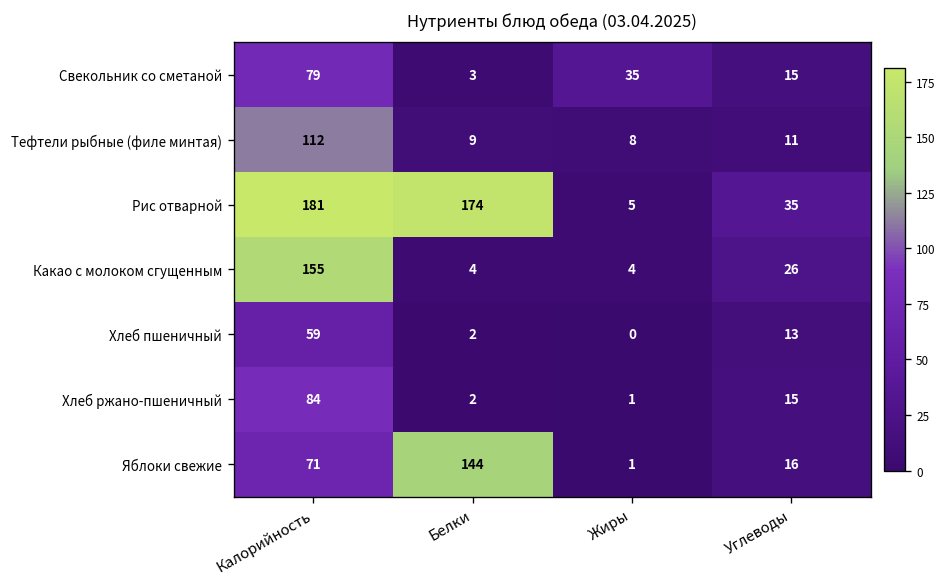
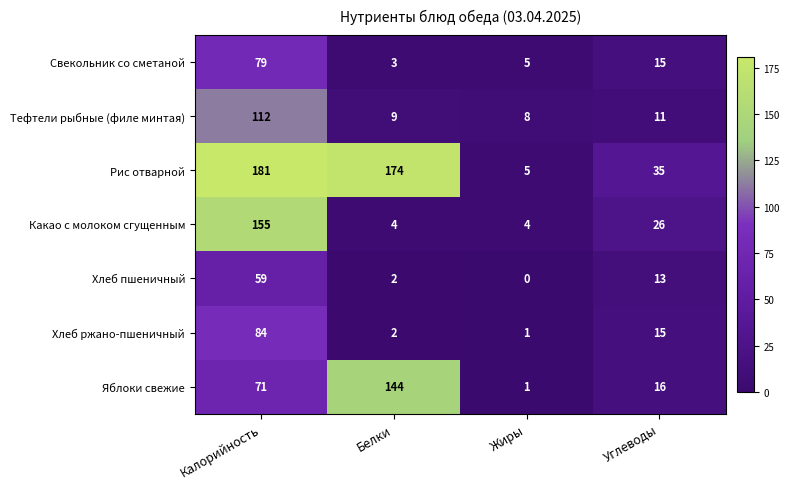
  {
    "Свекольник со сметаной": {
      "Калорийность": 79,
      "Белки": 3,
-     "Жиры": 35,
+     "Жиры": 5,
      "Углеводы": 15
    },
    "Тефтели рыбные (филе минтая)": {
      "Калорийность": 112,
      "Белки": 9,
      "Жиры": 8,
      "Углеводы": 11
    },
    "Рис отварной": {
      "Калорийность": 181,
      "Белки": 174,
      "Жиры": 5,
      "Углеводы": 35
    },
    "Какао с молоком сгущенным": {
      "Калорийность": 155,
      "Белки": 4,
      "Жиры": 4,
      "Углеводы": 26
    },
    "Хлеб пшеничный": {
      "Калорийность": 59,
      "Белки": 2,
      "Жиры": 0,
      "Углеводы": 13
    },
    "Хлеб ржано-пшеничный": {
      "Калорийность": 84,
      "Белки": 2,
      "Жиры": 1,
      "Углеводы": 15
    },
    "Яблоки свежие": {
      "Калорийность": 71,
      "Белки": 144,
      "Жиры": 1,
      "Углеводы": 16
    }
  }
